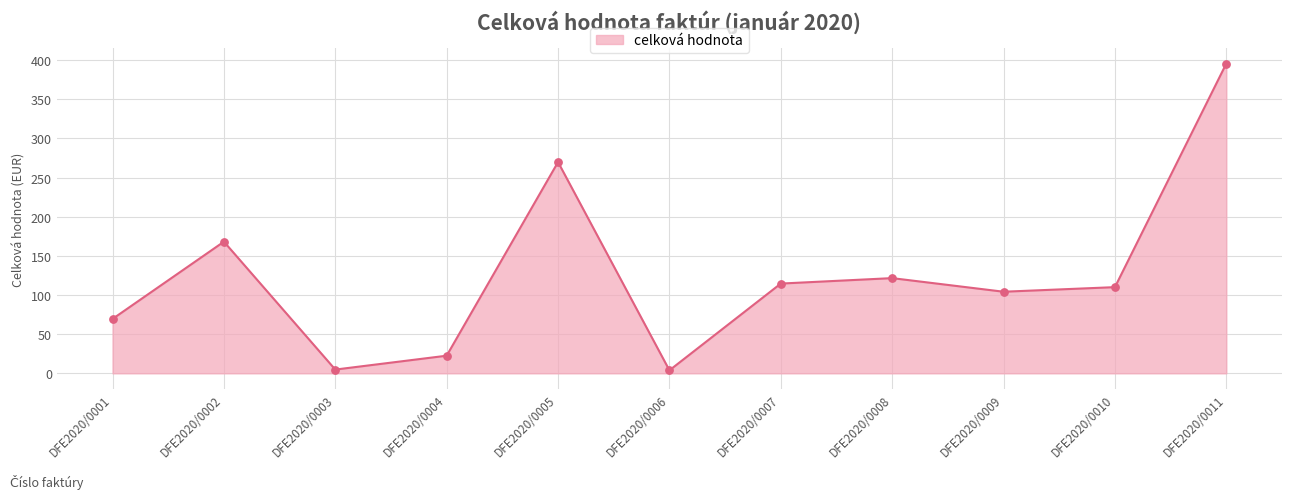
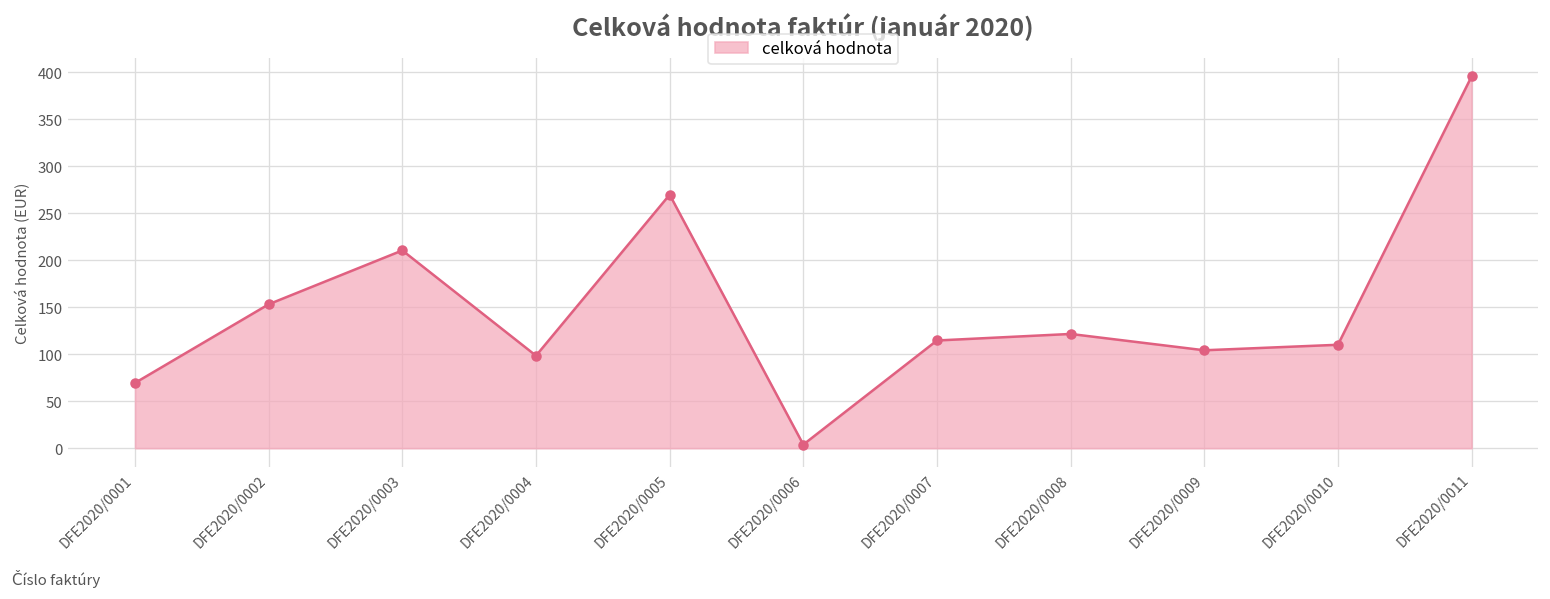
  {
    "DFE2020/0001": 70,
-   "DFE2020/0002": 170,
-   "DFE2020/0003": 0,
-   "DFE2020/0004": 20,
+   "DFE2020/0002": 150,
+   "DFE2020/0003": 210,
+   "DFE2020/0004": 100,
    "DFE2020/0005": 270,
    "DFE2020/0006": 0,
    "DFE2020/0007": 110,
    "DFE2020/0008": 120,
    "DFE2020/0009": 100,
    "DFE2020/0010": 110,
    "DFE2020/0011": 400
  }
